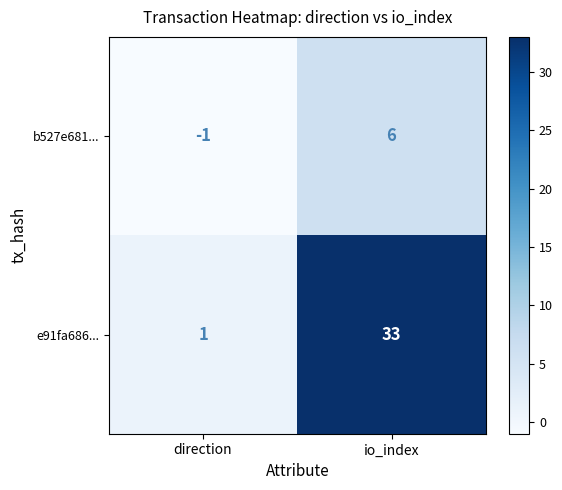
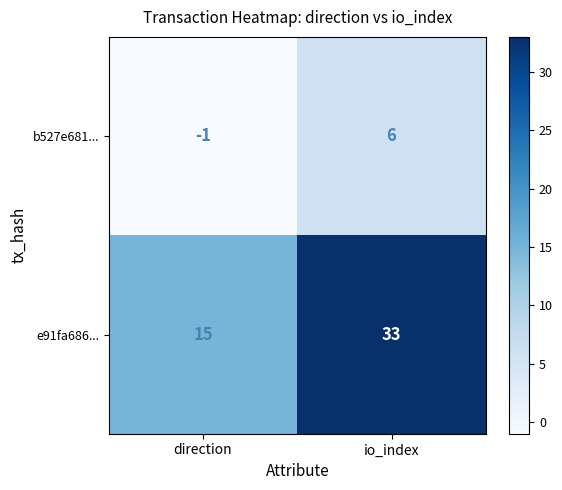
  {
    "b527e681...": {
      "direction": -1,
      "io_index": 6
    },
    "e91fa686...": {
-     "direction": 1,
+     "direction": 15,
      "io_index": 33
    }
  }
